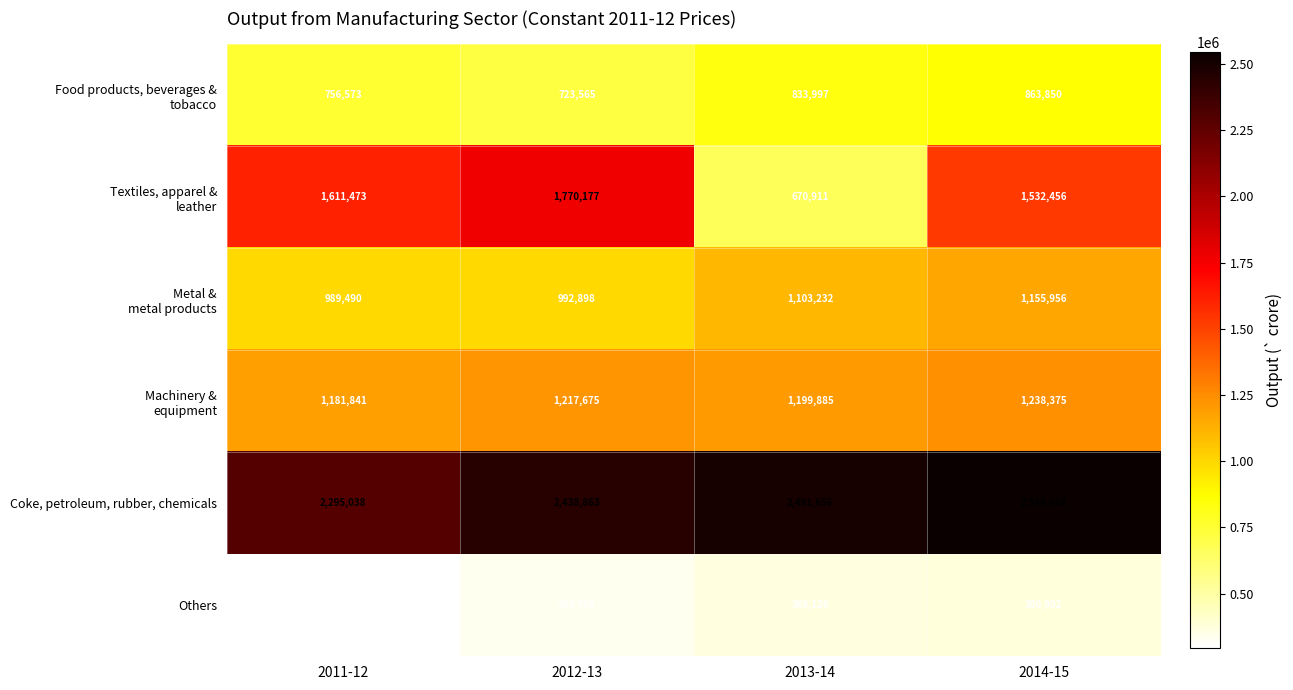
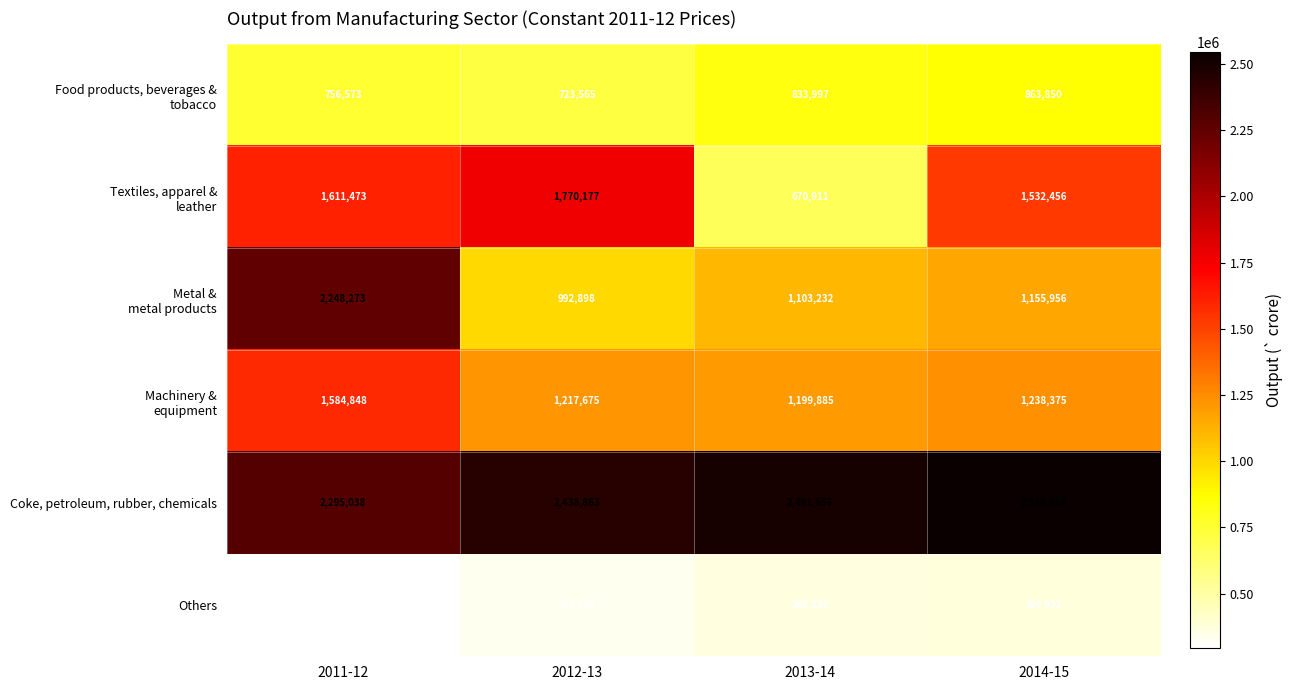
  {
    "Food products, beverages & tobacco": {
      "2011-12": "756,573",
      "2012-13": "723,565",
      "2013-14": "833,997",
      "2014-15": "863,850"
    },
    "Textiles, apparel & leather": {
      "2011-12": "1,611,473",
      "2012-13": "1,770,177",
      "2013-14": "670,911",
      "2014-15": "1,532,456"
    },
    "Metal & metal products": {
-     "2011-12": "989,490",
+     "2011-12": "2,248,273",
      "2012-13": "992,898",
      "2013-14": "1,103,232",
      "2014-15": "1,155,956"
    },
    "Machinery & equipment": {
-     "2011-12": "1,181,841",
+     "2011-12": "1,584,848",
      "2012-13": "1,217,675",
      "2013-14": "1,199,885",
      "2014-15": "1,238,375"
    },
    "Coke, petroleum, rubber, chemicals": {
      "2011-12": "2,295,038"
    }
  }
